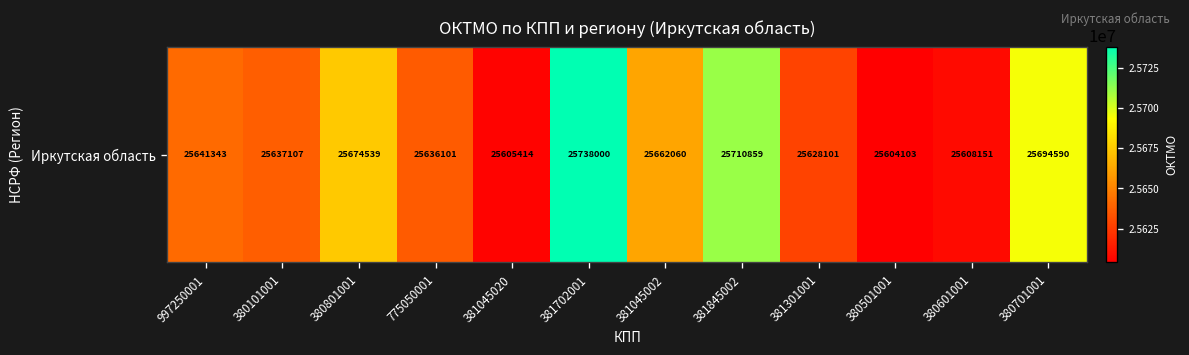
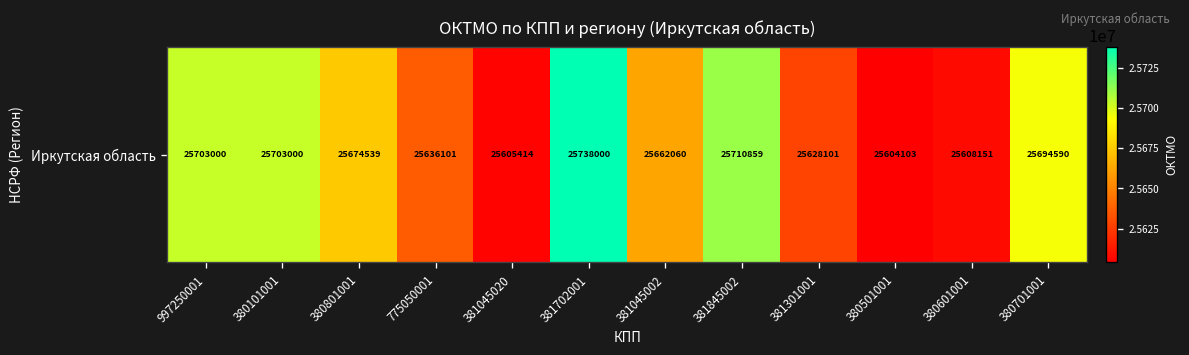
  {
    "Иркутская область": {
-     "997250001": 25641343,
-     "380101001": 25637107,
+     "997250001": 25703000,
+     "380101001": 25703000,
      "380801001": 25674539,
      "775050001": 25636101,
      "381045020": 25605414,
      "381702001": 25738000,
      "381045002": 25662060,
      "381845002": 25710859,
      "381301001": 25628101,
      "380501001": 25604103,
      "380601001": 25608151,
      "380701001": 25694590
    }
  }
